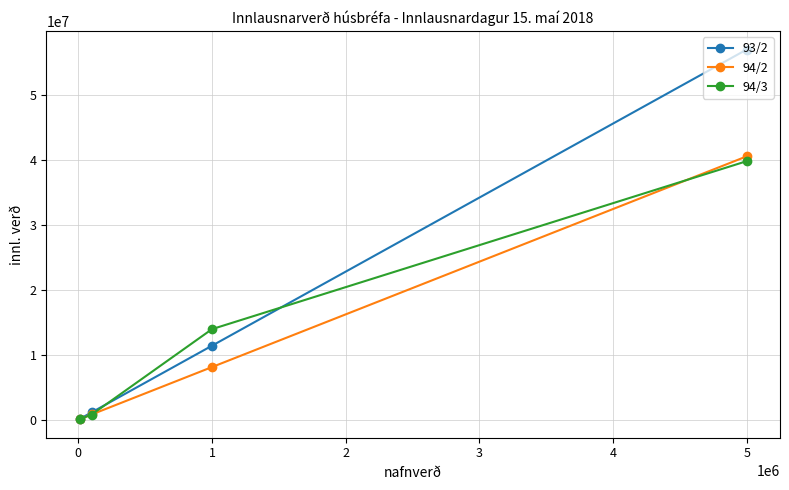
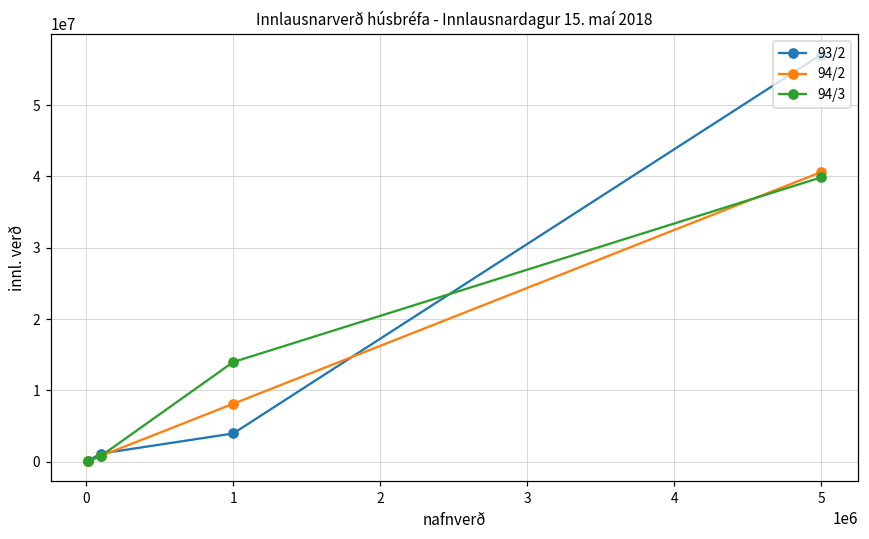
  {
    "93/2": {
-     "1": 11000000
+     "1": 4000000
    },
    "94/2": {
      "1": 8000000,
      "5": 41000000
    },
    "94/3": {
      "1": 14000000,
      "5": 40000000
    }
  }
